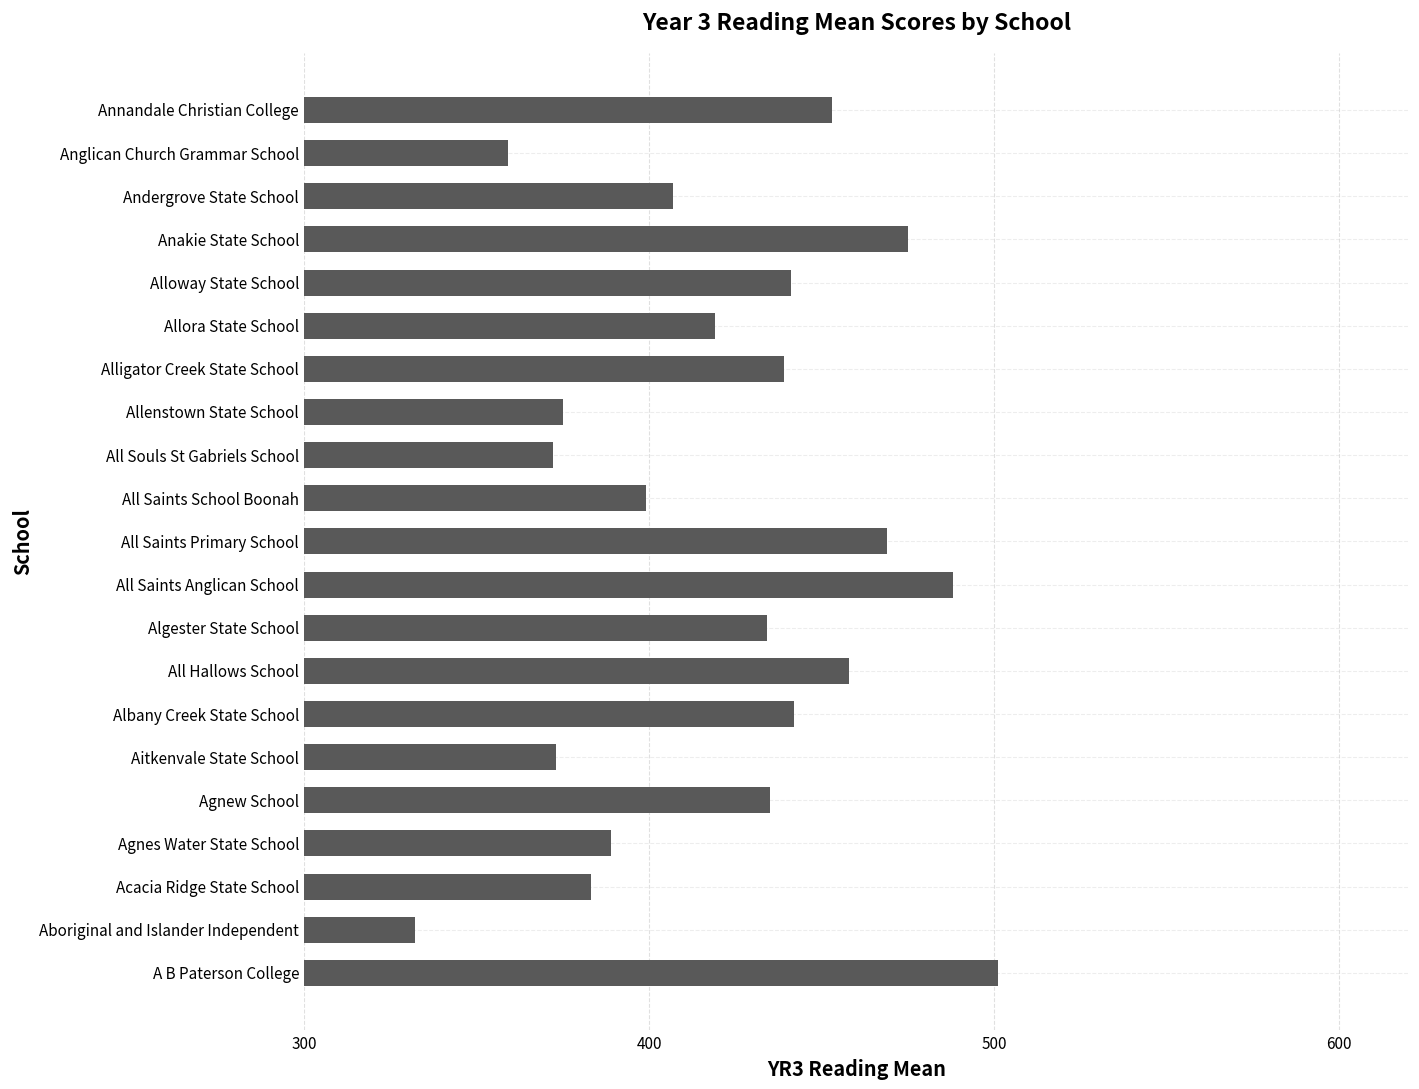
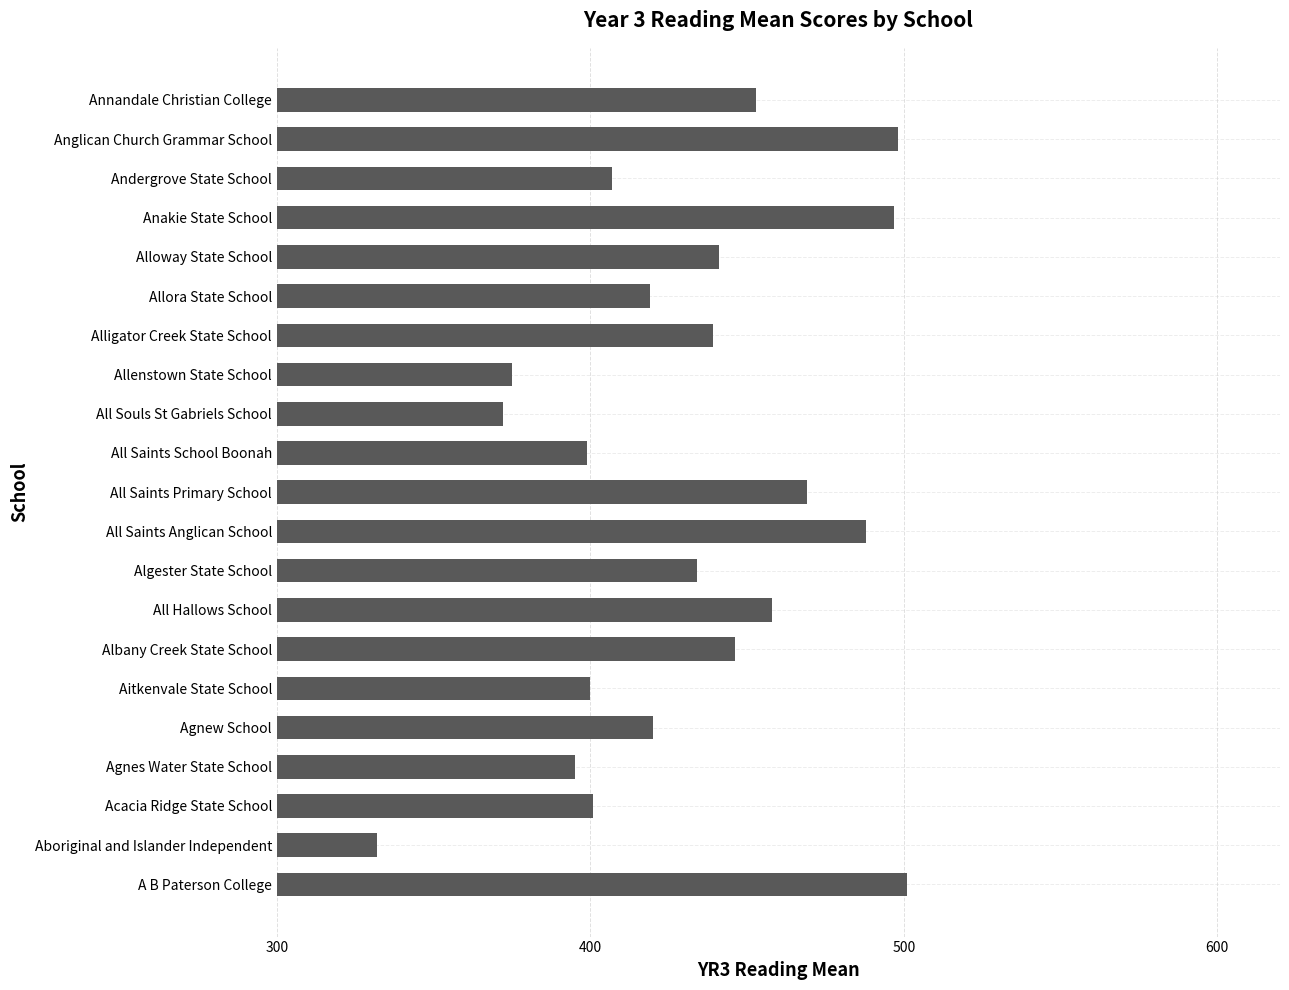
  {
    "Annandale Christian College": 453,
-   "Anglican Church Grammar School": 359,
+   "Anglican Church Grammar School": 498,
    "Andergrove State School": 407,
-   "Anakie State School": 475,
+   "Anakie State School": 497,
    "Alloway State School": 441,
    "Allora State School": 419,
    "Alligator Creek State School": 439,
    "Allenstown State School": 375,
    "All Souls St Gabriels School": 372,
    "All Saints School Boonah": 399,
    "All Saints Primary School": 469,
    "All Saints Anglican School": 488,
    "Algester State School": 434,
    "All Hallows School": 458,
-   "Albany Creek State School": 442,
-   "Aitkenvale State School": 373,
-   "Agnew School": 435,
-   "Agnes Water State School": 389,
-   "Acacia Ridge State School": 383,
+   "Albany Creek State School": 446,
+   "Aitkenvale State School": 400,
+   "Agnew School": 420,
+   "Agnes Water State School": 395,
+   "Acacia Ridge State School": 401,
    "Aboriginal and Islander Independent": 332,
    "A B Paterson College": 501
  }
